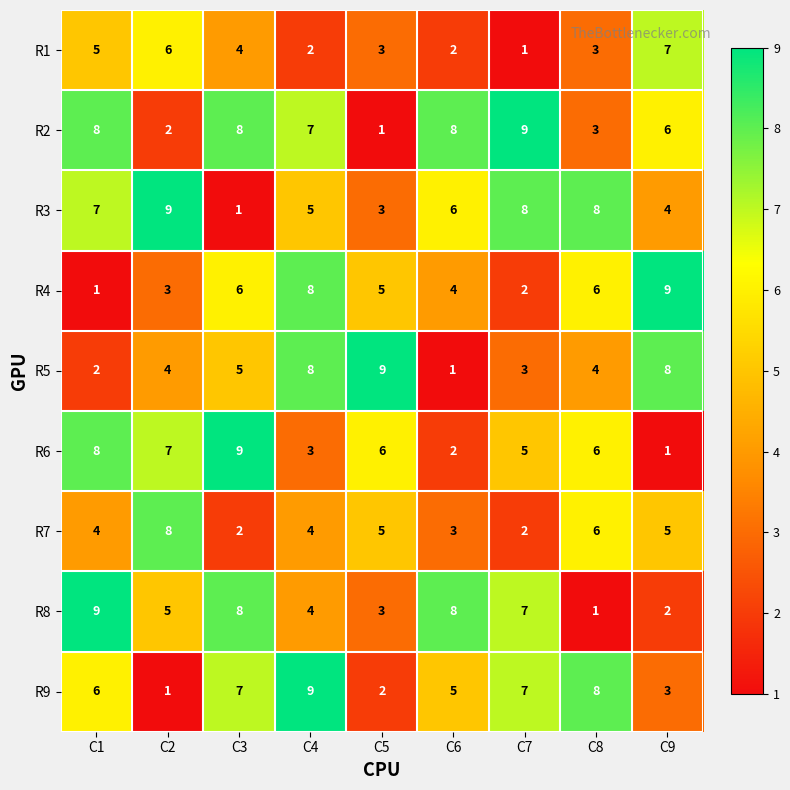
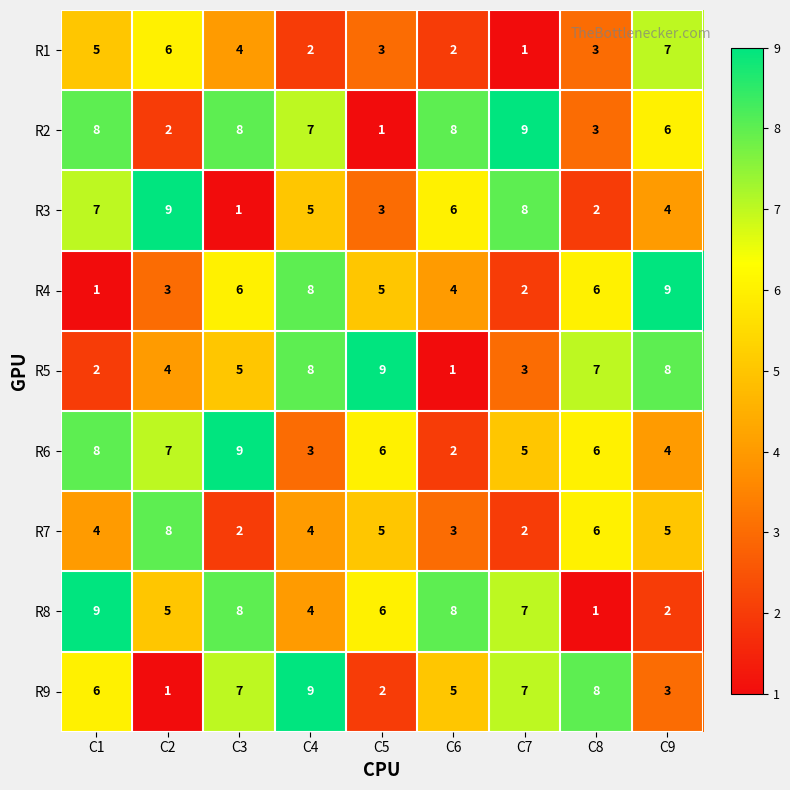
  {
    "R1": {
      "C1": 5,
      "C2": 6,
      "C3": 4,
      "C4": 2,
      "C5": 3,
      "C6": 2,
      "C7": 1,
      "C8": 3,
      "C9": 7
    },
    "R2": {
      "C1": 8,
      "C2": 2,
      "C3": 8,
      "C4": 7,
      "C5": 1,
      "C6": 8,
      "C7": 9,
      "C8": 3,
      "C9": 6
    },
    "R3": {
      "C1": 7,
      "C2": 9,
      "C3": 1,
      "C4": 5,
      "C5": 3,
      "C6": 6,
      "C7": 8,
-     "C8": 8,
+     "C8": 2,
      "C9": 4
    },
    "R4": {
      "C1": 1,
      "C2": 3,
      "C3": 6,
      "C4": 8,
      "C5": 5,
      "C6": 4,
      "C7": 2,
      "C8": 6,
      "C9": 9
    },
    "R5": {
      "C1": 2,
      "C2": 4,
      "C3": 5,
      "C4": 8,
      "C5": 9,
      "C6": 1,
      "C7": 3,
-     "C8": 4,
+     "C8": 7,
      "C9": 8
    },
    "R6": {
      "C1": 8,
      "C2": 7,
      "C3": 9,
      "C4": 3,
      "C5": 6,
      "C6": 2,
      "C7": 5,
      "C8": 6,
-     "C9": 1
+     "C9": 4
    },
    "R7": {
      "C1": 4,
      "C2": 8,
      "C3": 2,
      "C4": 4,
      "C5": 5,
      "C6": 3,
      "C7": 2,
      "C8": 6,
      "C9": 5
    },
    "R8": {
      "C1": 9,
      "C2": 5,
      "C3": 8,
      "C4": 4,
-     "C5": 3,
+     "C5": 6,
      "C6": 8,
      "C7": 7,
      "C8": 1,
      "C9": 2
    },
    "R9": {
      "C1": 6,
      "C2": 1,
      "C3": 7,
      "C4": 9,
      "C5": 2,
      "C6": 5,
      "C7": 7,
      "C8": 8,
      "C9": 3
    }
  }
